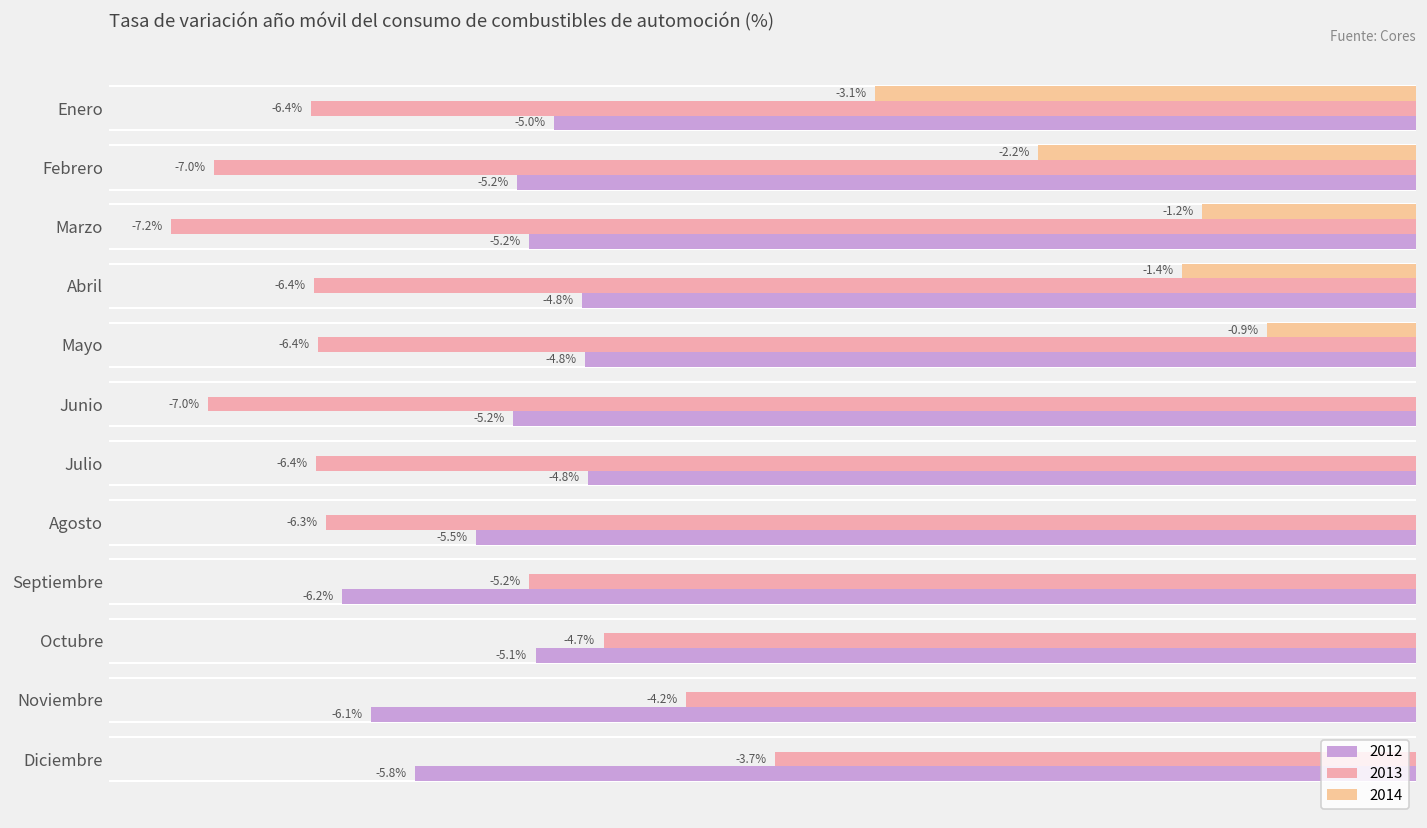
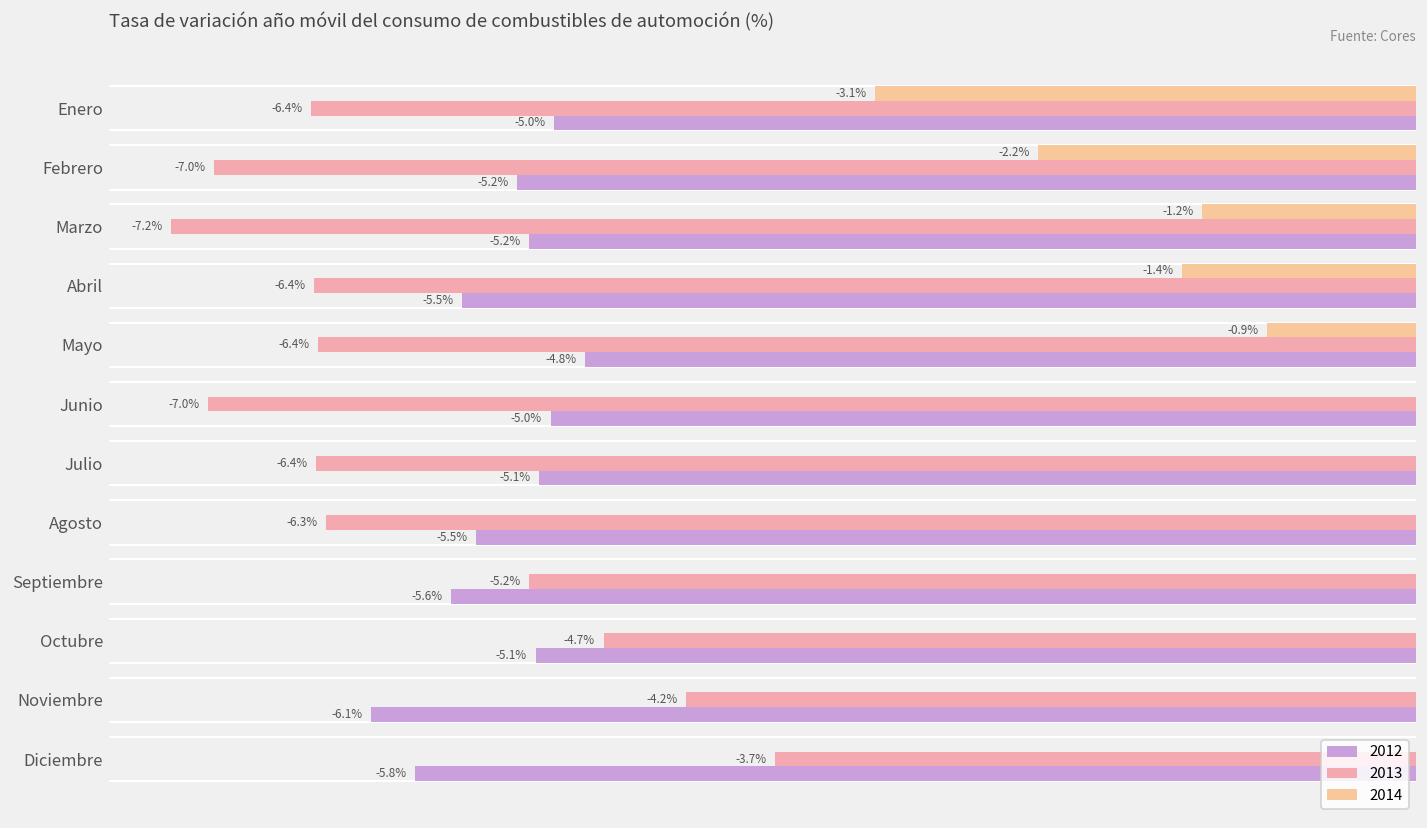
  {
    "2012": {
      "Enero": "-5.0%",
      "Febrero": "-5.2%",
      "Marzo": "-5.2%",
-     "Abril": "-4.8%",
+     "Abril": "-5.5%",
      "Mayo": "-4.8%",
-     "Junio": "-5.2%",
-     "Julio": "-4.8%",
+     "Junio": "-5.0%",
+     "Julio": "-5.1%",
      "Agosto": "-5.5%",
-     "Septiembre": "-6.2%",
+     "Septiembre": "-5.6%",
      "Octubre": "-5.1%",
      "Noviembre": "-6.1%",
      "Diciembre": "-5.8%"
    }
  }
